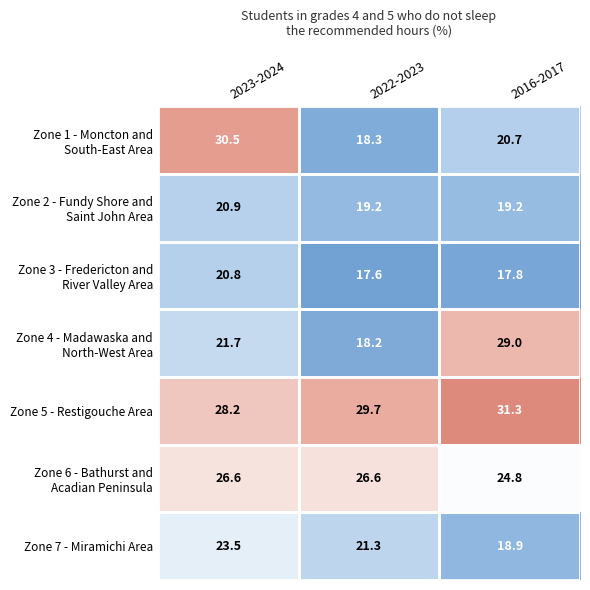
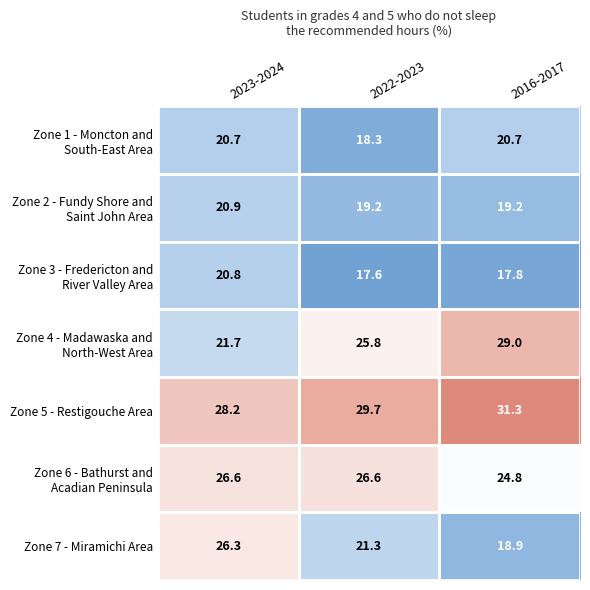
  {
    "Zone 1 - Moncton and South-East Area": {
-     "2023-2024": 30.5,
+     "2023-2024": 20.7,
      "2022-2023": 18.3,
      "2016-2017": 20.7
    },
    "Zone 2 - Fundy Shore and Saint John Area": {
      "2023-2024": 20.9,
      "2022-2023": 19.2,
      "2016-2017": 19.2
    },
    "Zone 3 - Fredericton and River Valley Area": {
      "2023-2024": 20.8,
      "2022-2023": 17.6,
      "2016-2017": 17.8
    },
    "Zone 4 - Madawaska and North-West Area": {
      "2023-2024": 21.7,
-     "2022-2023": 18.2,
+     "2022-2023": 25.8,
      "2016-2017": 29.0
    },
    "Zone 5 - Restigouche Area": {
      "2023-2024": 28.2,
      "2022-2023": 29.7,
      "2016-2017": 31.3
    },
    "Zone 6 - Bathurst and Acadian Peninsula": {
      "2023-2024": 26.6,
      "2022-2023": 26.6,
      "2016-2017": 24.8
    },
    "Zone 7 - Miramichi Area": {
-     "2023-2024": 23.5,
+     "2023-2024": 26.3,
      "2022-2023": 21.3,
      "2016-2017": 18.9
    }
  }
